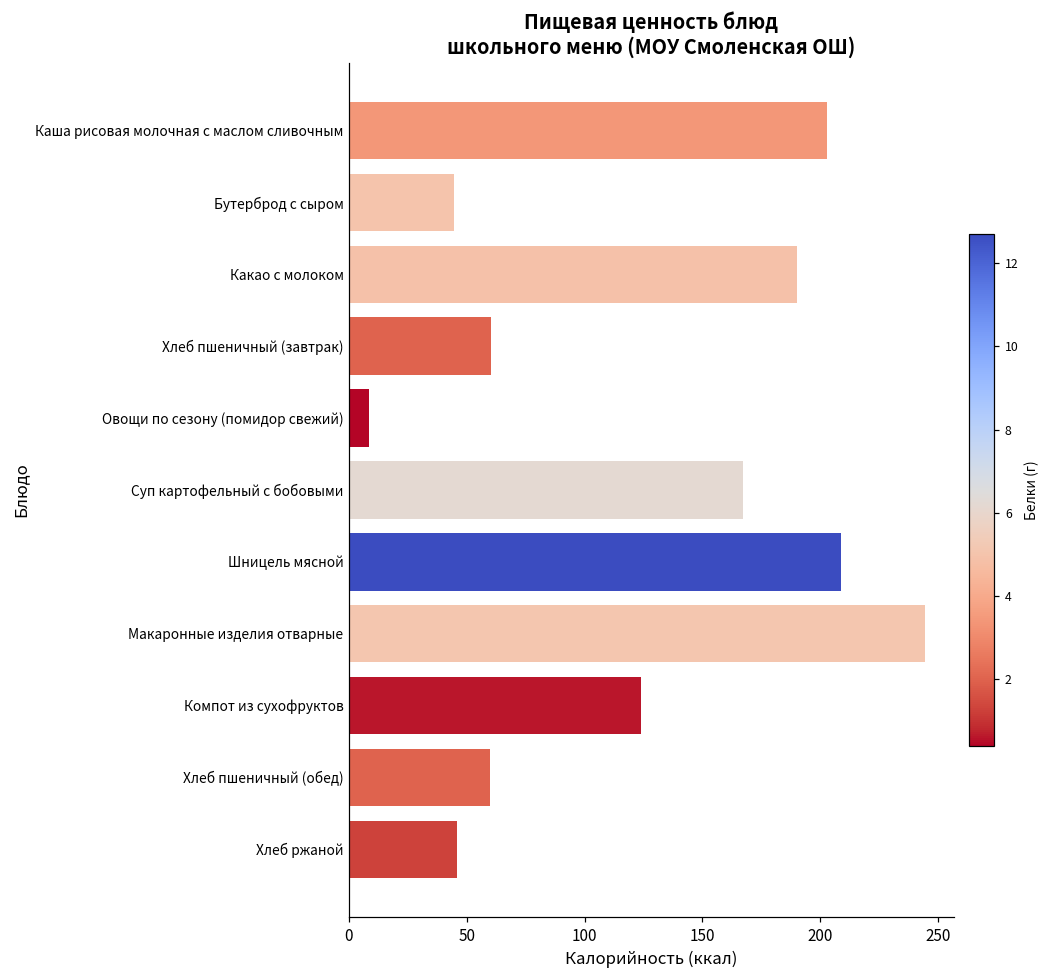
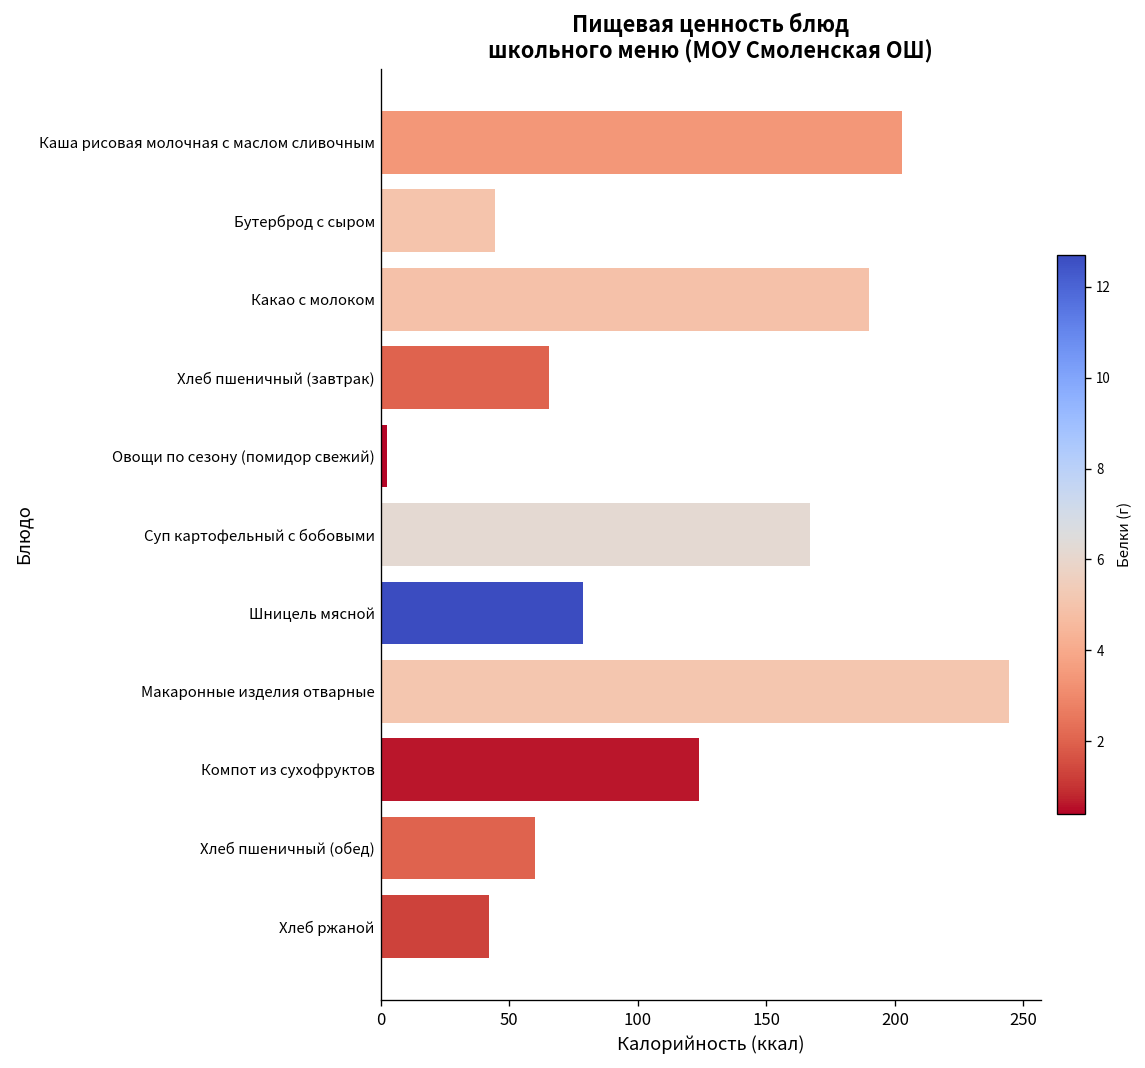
  {
    "Каша рисовая молочная с маслом сливочным": 203,
    "Бутерброд с сыром": 45,
    "Какао с молоком": 190,
-   "Хлеб пшеничный (завтрак)": 60,
-   "Овощи по сезону (помидор свежий)": 8,
+   "Хлеб пшеничный (завтрак)": 66,
+   "Овощи по сезону (помидор свежий)": 3,
    "Суп картофельный с бобовыми": 167,
-   "Шницель мясной": 209,
+   "Шницель мясной": 79,
    "Макаронные изделия отварные": 245,
    "Компот из сухофруктов": 124,
    "Хлеб пшеничный (обед)": 60,
-   "Хлеб ржаной": 46
+   "Хлеб ржаной": 42
  }
